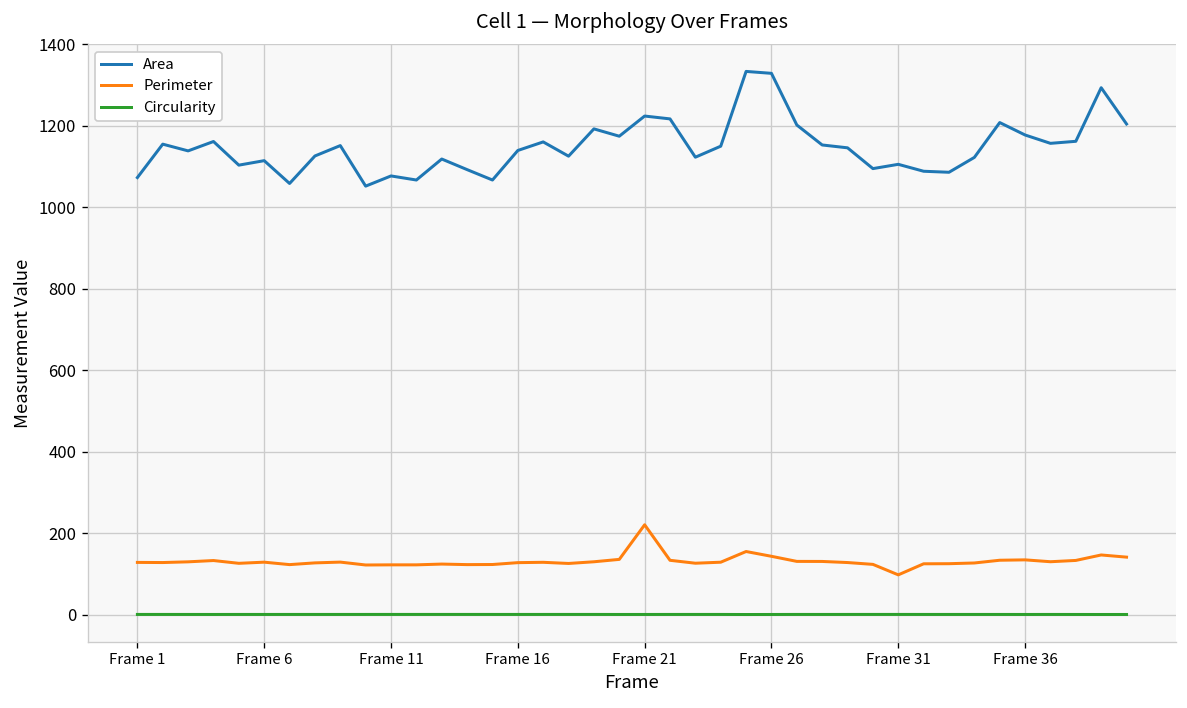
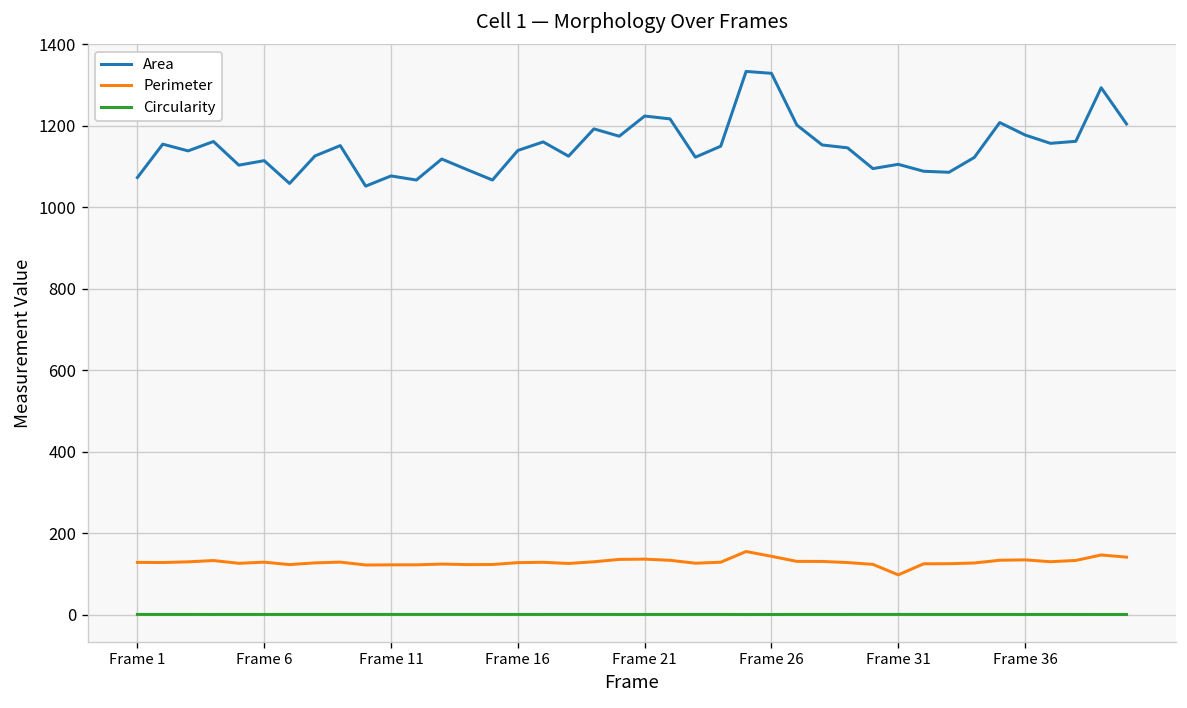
  {
    "Area": {
      "Frame 1": 1070,
      "Frame 6": 1110,
      "Frame 11": 1080,
      "Frame 16": 1140,
      "Frame 21": 1220,
      "Frame 26": 1330,
      "Frame 31": 1110,
      "Frame 36": 1180
    },
    "Perimeter": {
      "Frame 1": 130,
      "Frame 6": 130,
      "Frame 11": 120,
      "Frame 16": 130,
-     "Frame 21": 220,
+     "Frame 21": 140,
      "Frame 26": 140,
      "Frame 31": 100,
      "Frame 36": 130
    },
    "Circularity": {
      "Frame 1": 0,
      "Frame 6": 0,
      "Frame 11": 0,
      "Frame 16": 0,
      "Frame 21": 0,
      "Frame 26": 0,
      "Frame 31": 0,
      "Frame 36": 0
    }
  }
